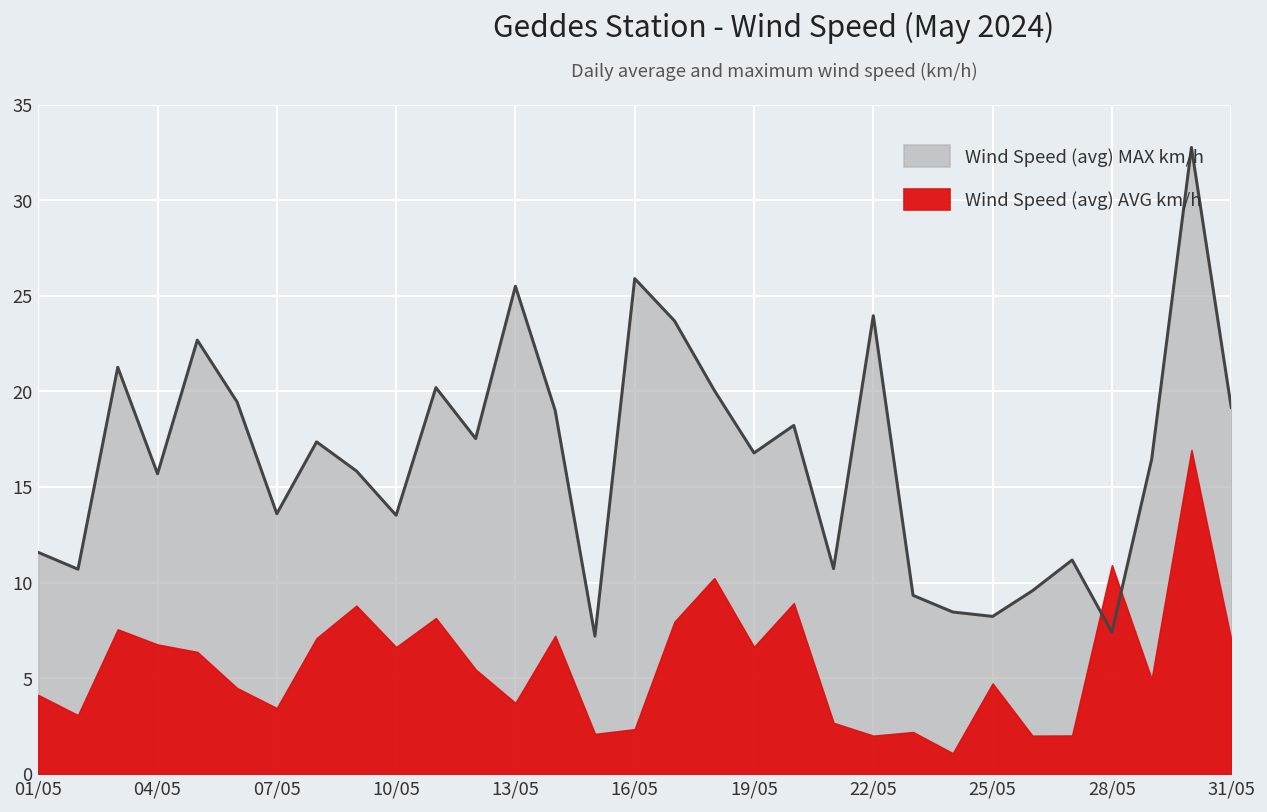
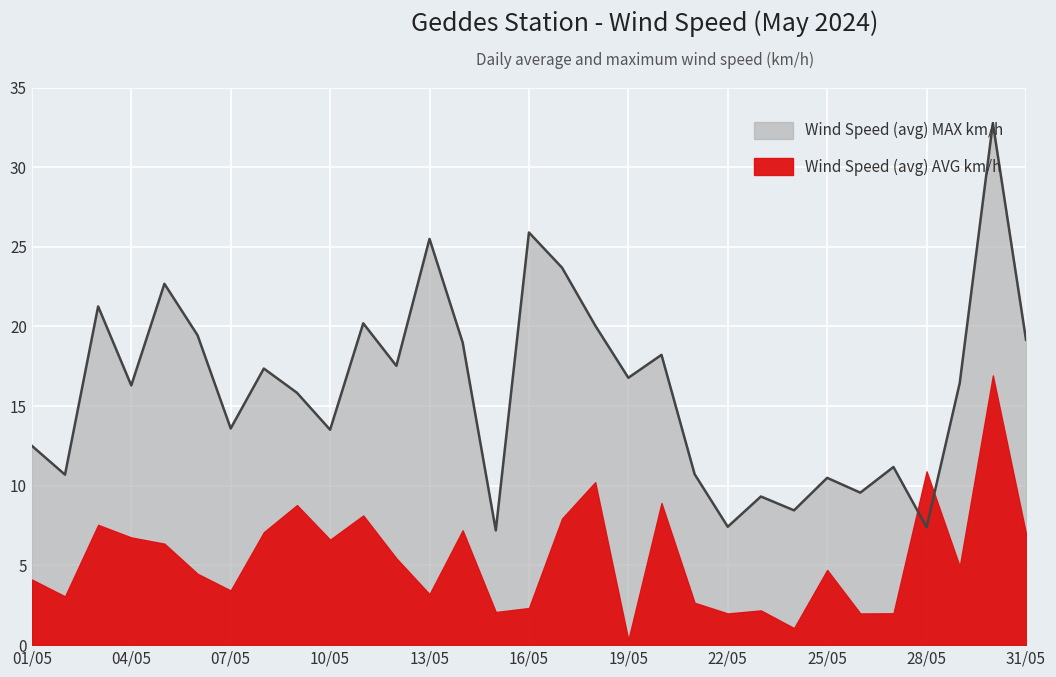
  {
    "Wind Speed (avg) MAX km/h": {
-     "01/05": 11.6,
-     "04/05": 15.7,
+     "01/05": 12.5,
+     "04/05": 16.3,
      "07/05": 13.6,
      "10/05": 13.5,
      "13/05": 25.5,
      "16/05": 25.9,
      "19/05": 16.8,
-     "22/05": 24.0,
-     "25/05": 8.2,
+     "22/05": 7.4,
+     "25/05": 10.5,
      "28/05": 7.4,
      "31/05": 19.2
    },
    "Wind Speed (avg) AVG km/h": {
      "01/05": 4.1,
      "04/05": 6.8,
      "07/05": 3.4,
      "10/05": 6.6,
-     "13/05": 3.7,
+     "13/05": 3.2,
      "16/05": 2.3,
-     "19/05": 6.6,
+     "19/05": 0.3,
      "22/05": 2.0,
      "25/05": 4.7,
      "28/05": 10.9,
      "31/05": 7.0
    }
  }
